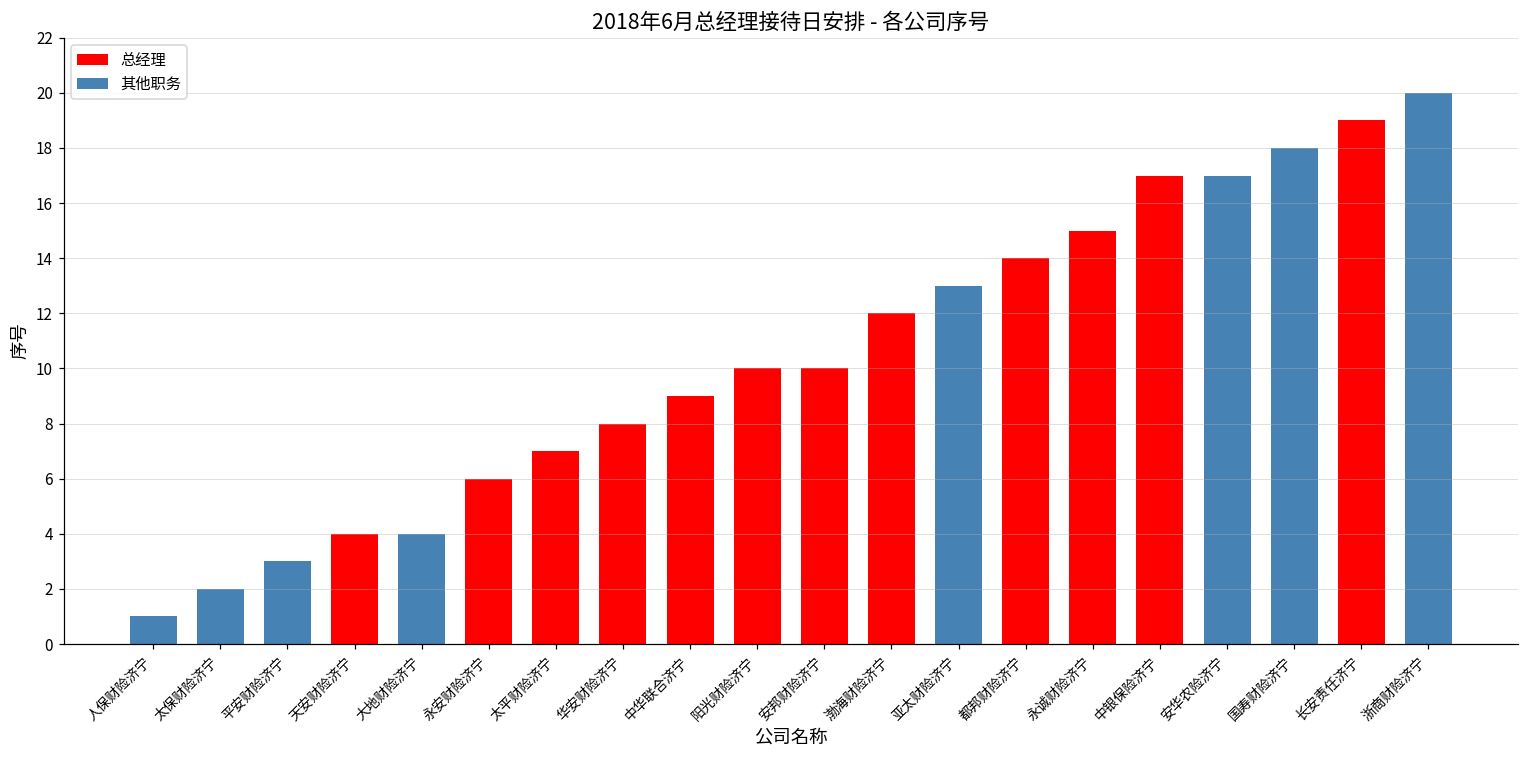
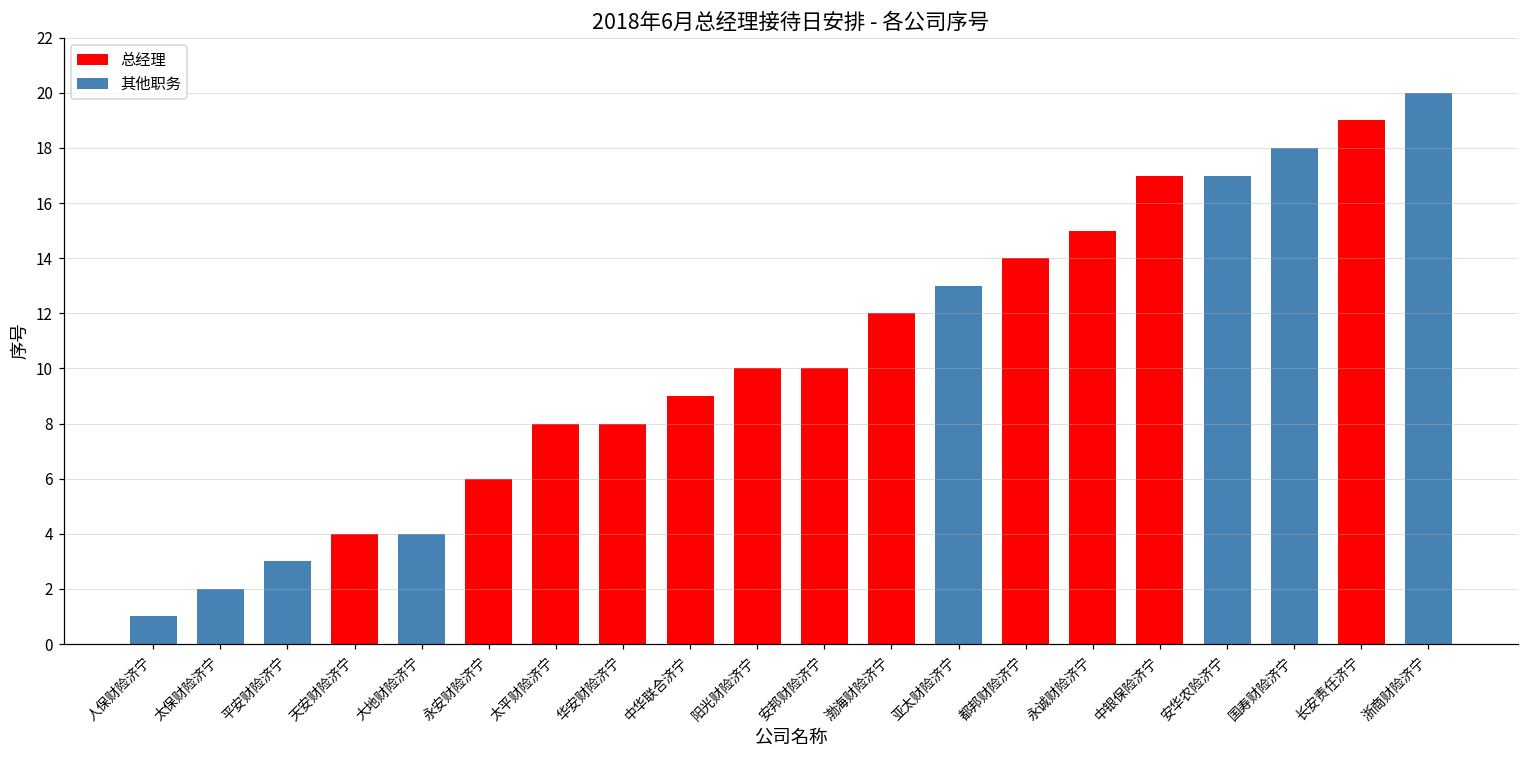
  {
    "人保财险济宁": 1,
    "太保财险济宁": 2,
    "平安财险济宁": 3,
    "天安财险济宁": 4,
    "大地财险济宁": 4,
    "永安财险济宁": 6,
-   "太平财险济宁": 7,
+   "太平财险济宁": 8,
    "华安财险济宁": 8,
    "中华联合济宁": 9,
    "阳光财险济宁": 10,
    "安邦财险济宁": 10,
    "渤海财险济宁": 12,
    "亚太财险济宁": 13,
    "都邦财险济宁": 14,
    "永诚财险济宁": 15,
    "中银保险济宁": 17,
    "安华农险济宁": 17,
    "国寿财险济宁": 18,
    "长安责任济宁": 19,
    "浙商财险济宁": 20
  }
